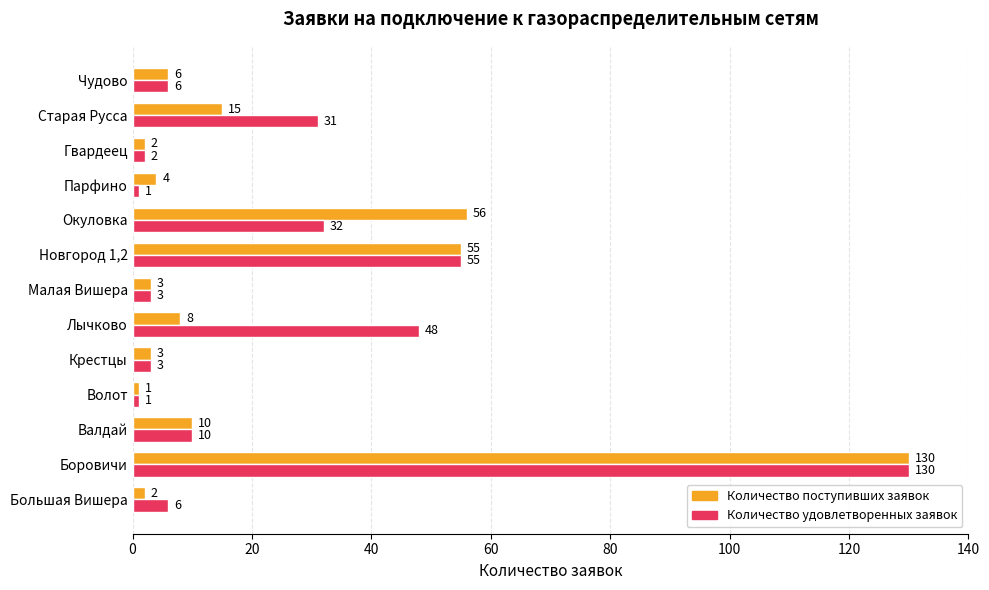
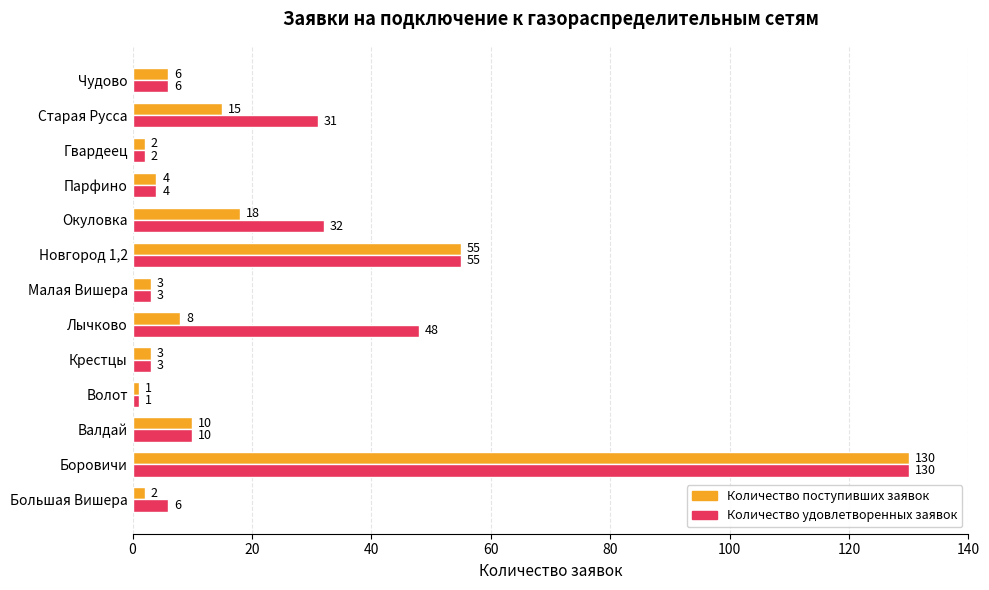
  {
    "Количество поступивших заявок": {
      "Чудово": 6,
      "Старая Русса": 15,
      "Гвардеец": 2,
      "Парфино": 4,
-     "Окуловка": 56,
+     "Окуловка": 18,
      "Новгород 1,2": 55,
      "Малая Вишера": 3,
      "Лычково": 8,
      "Крестцы": 3,
      "Волот": 1,
      "Валдай": 10,
      "Боровичи": 130,
      "Большая Вишера": 2
    },
    "Количество удовлетворенных заявок": {
      "Чудово": 6,
      "Старая Русса": 31,
      "Гвардеец": 2,
-     "Парфино": 1,
+     "Парфино": 4,
      "Окуловка": 32,
      "Новгород 1,2": 55,
      "Малая Вишера": 3,
      "Лычково": 48,
      "Крестцы": 3,
      "Волот": 1,
      "Валдай": 10,
      "Боровичи": 130,
      "Большая Вишера": 6
    }
  }
